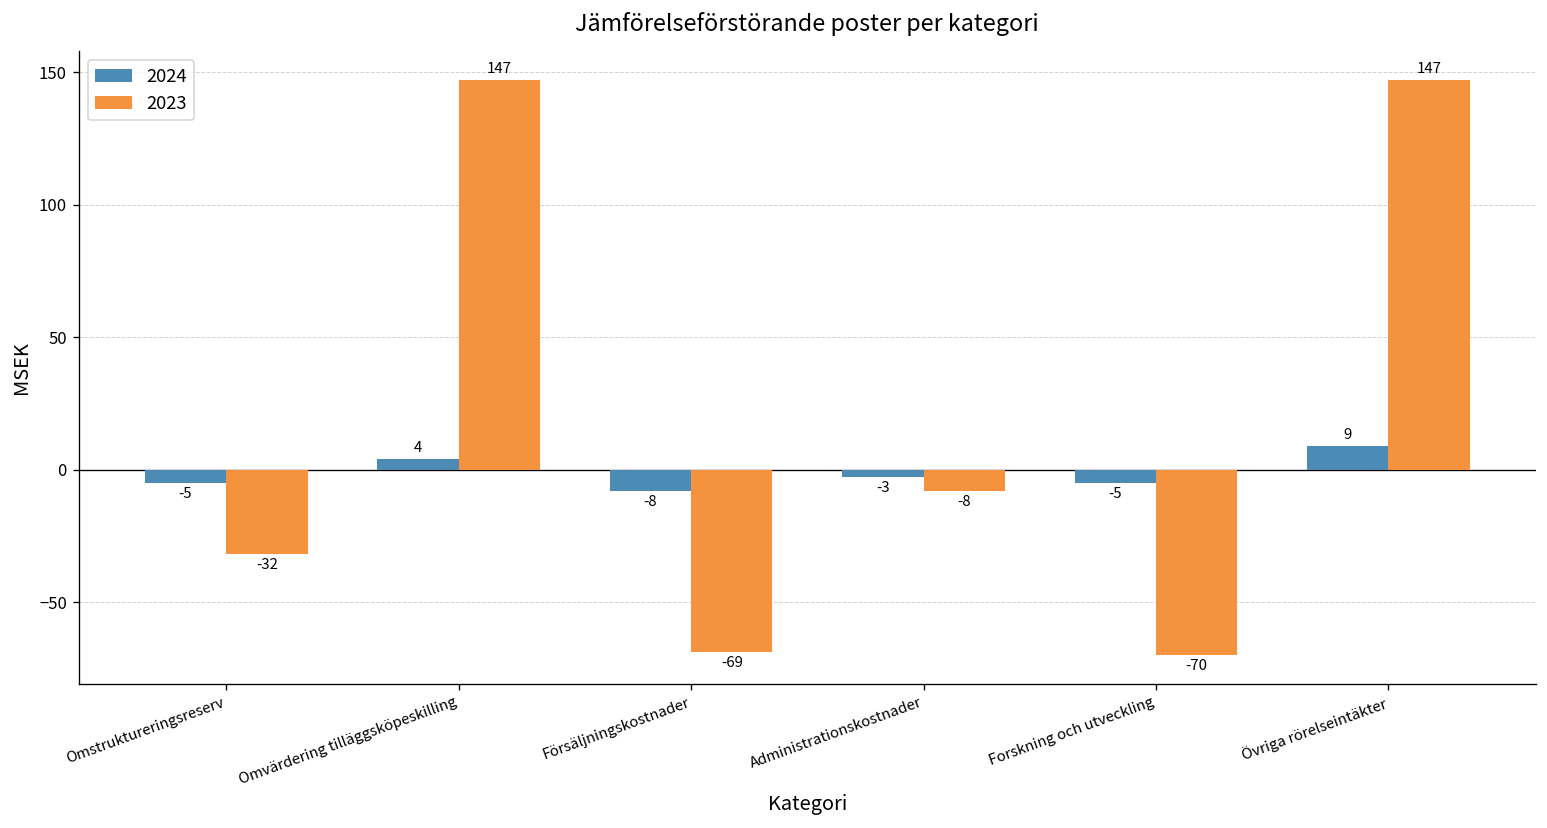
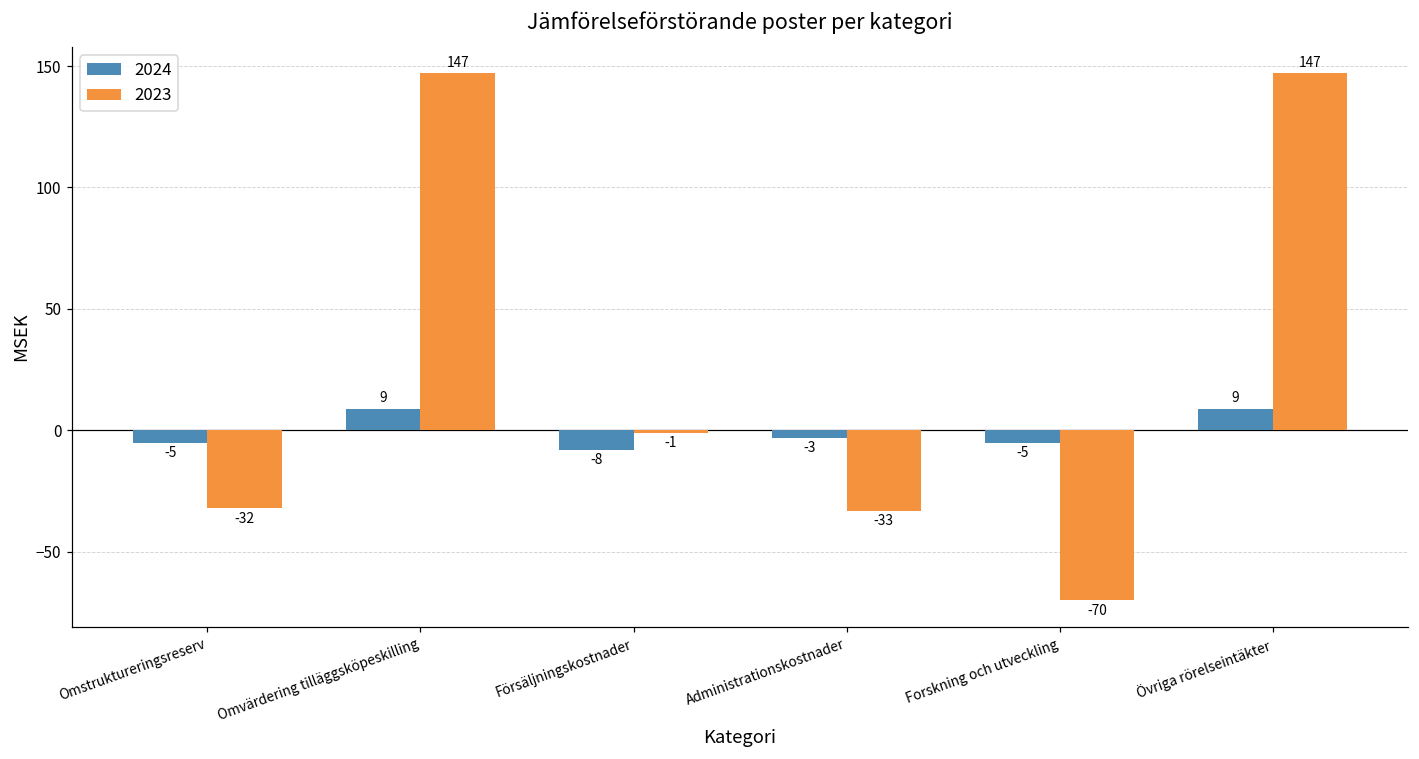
  {
    "2024": {
      "Omstruktureringsreserv": -5,
-     "Omvärdering tilläggsköpeskilling": 4,
+     "Omvärdering tilläggsköpeskilling": 9,
      "Försäljningskostnader": -8,
      "Administrationskostnader": -3,
      "Forskning och utveckling": -5,
      "Övriga rörelseintäkter": 9
    },
    "2023": {
      "Omstruktureringsreserv": -32,
      "Omvärdering tilläggsköpeskilling": 147,
-     "Försäljningskostnader": -69,
-     "Administrationskostnader": -8,
+     "Försäljningskostnader": -1,
+     "Administrationskostnader": -33,
      "Forskning och utveckling": -70,
      "Övriga rörelseintäkter": 147
    }
  }
